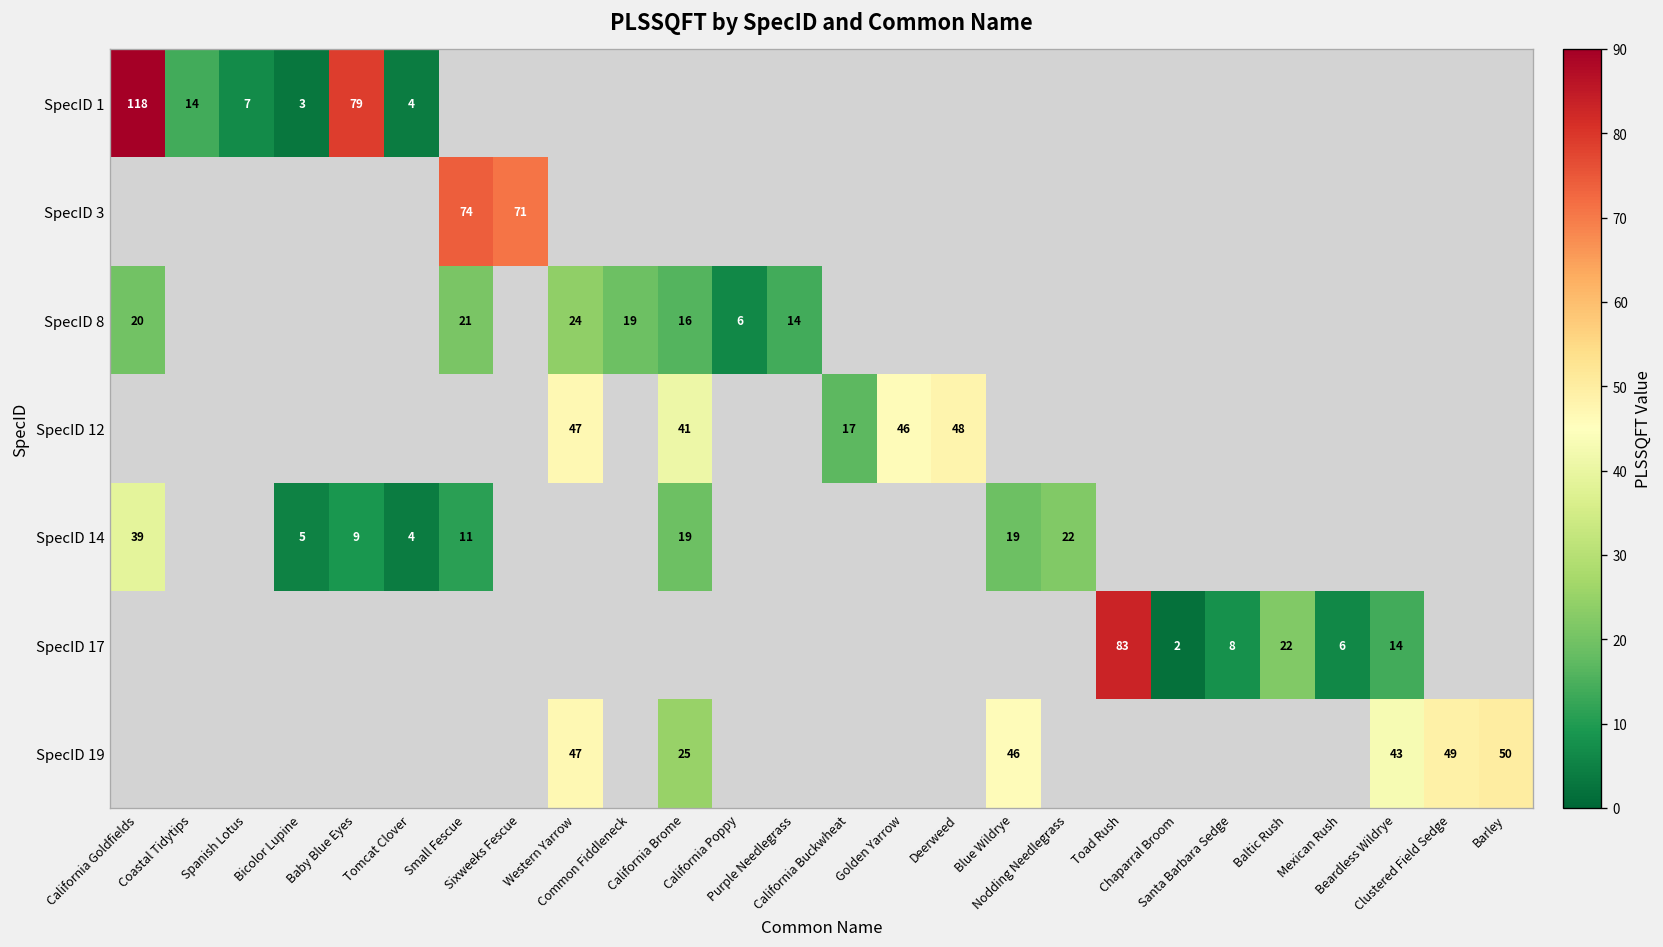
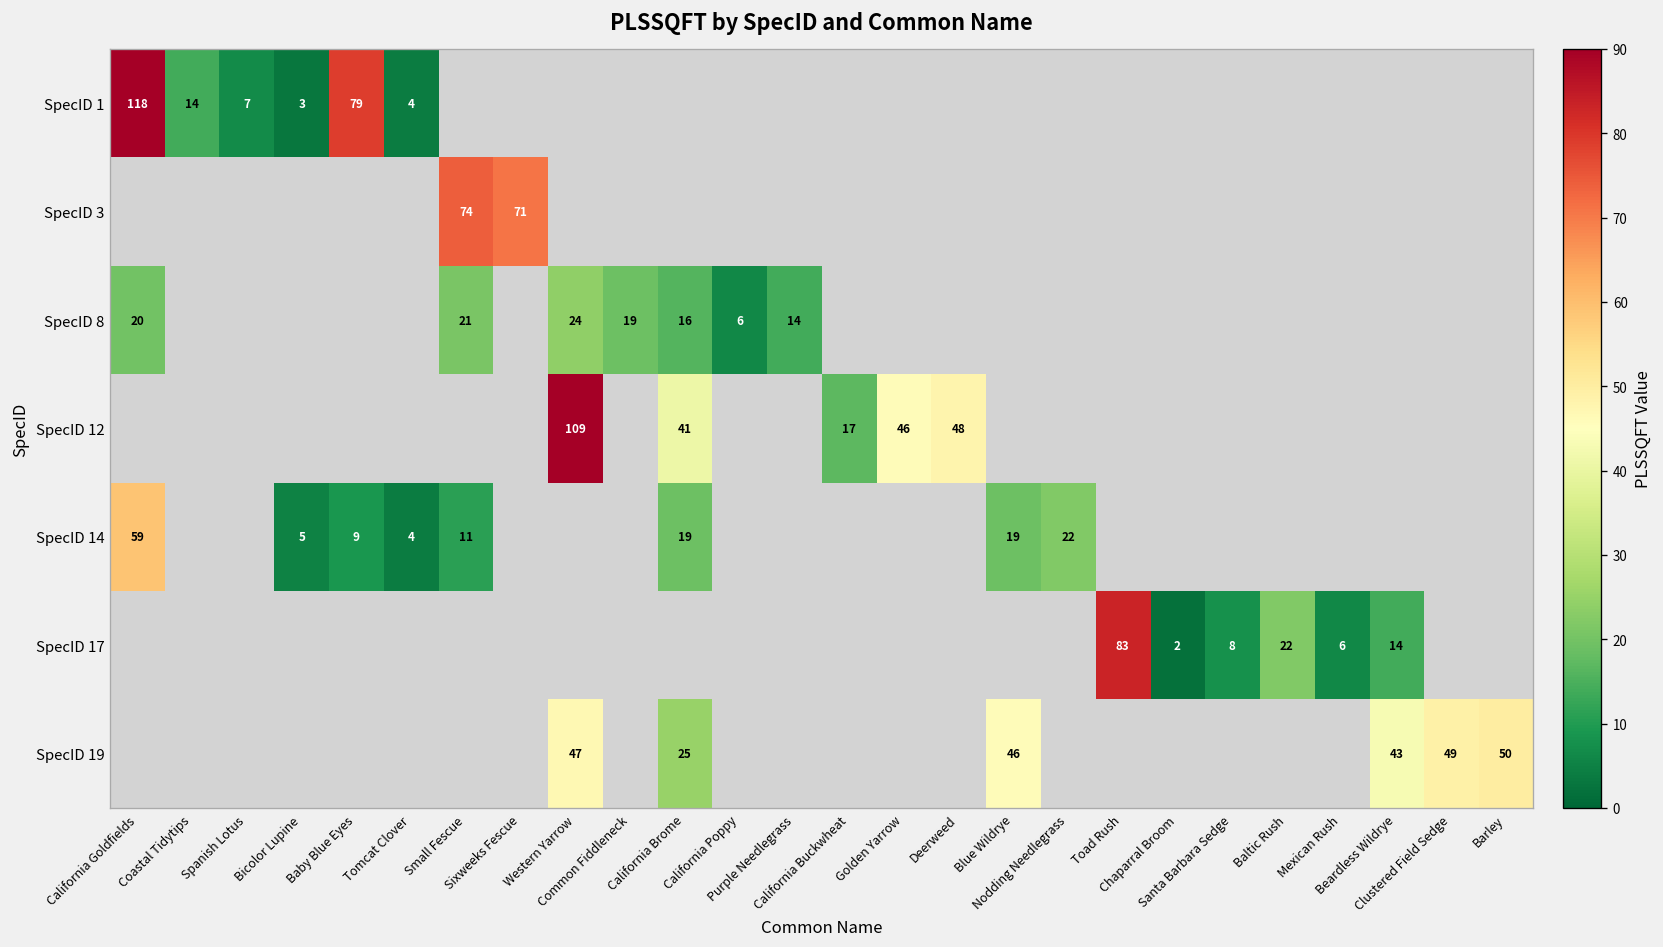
  {
    "SpecID 1": {
      "California Goldfields": 118,
      "Coastal Tidytips": 14,
      "Spanish Lotus": 7,
      "Bicolor Lupine": 3,
      "Baby Blue Eyes": 79,
      "Tomcat Clover": 4
    },
    "SpecID 3": {
      "Small Fescue": 74,
      "Sixweeks Fescue": 71
    },
    "SpecID 8": {
      "California Goldfields": 20,
      "Small Fescue": 21,
      "Western Yarrow": 24,
      "Common Fiddleneck": 19,
      "California Brome": 16,
      "California Poppy": 6,
      "Purple Needlegrass": 14
    },
    "SpecID 12": {
-     "Western Yarrow": 47,
+     "Western Yarrow": 109,
      "California Brome": 41,
      "California Buckwheat": 17,
      "Golden Yarrow": 46,
      "Deerweed": 48
    },
    "SpecID 14": {
-     "California Goldfields": 39,
+     "California Goldfields": 59,
      "Bicolor Lupine": 5,
      "Baby Blue Eyes": 9,
      "Tomcat Clover": 4,
      "Small Fescue": 11,
      "California Brome": 19,
      "Blue Wildrye": 19,
      "Nodding Needlegrass": 22
    },
    "SpecID 17": {
      "Toad Rush": 83,
      "Chaparral Broom": 2,
      "Santa Barbara Sedge": 8,
      "Baltic Rush": 22,
      "Mexican Rush": 6,
      "Beardless Wildrye": 14
    },
    "SpecID 19": {
      "Western Yarrow": 47,
      "California Brome": 25,
      "Blue Wildrye": 46,
      "Beardless Wildrye": 43,
      "Clustered Field Sedge": 49,
      "Barley": 50
    }
  }
